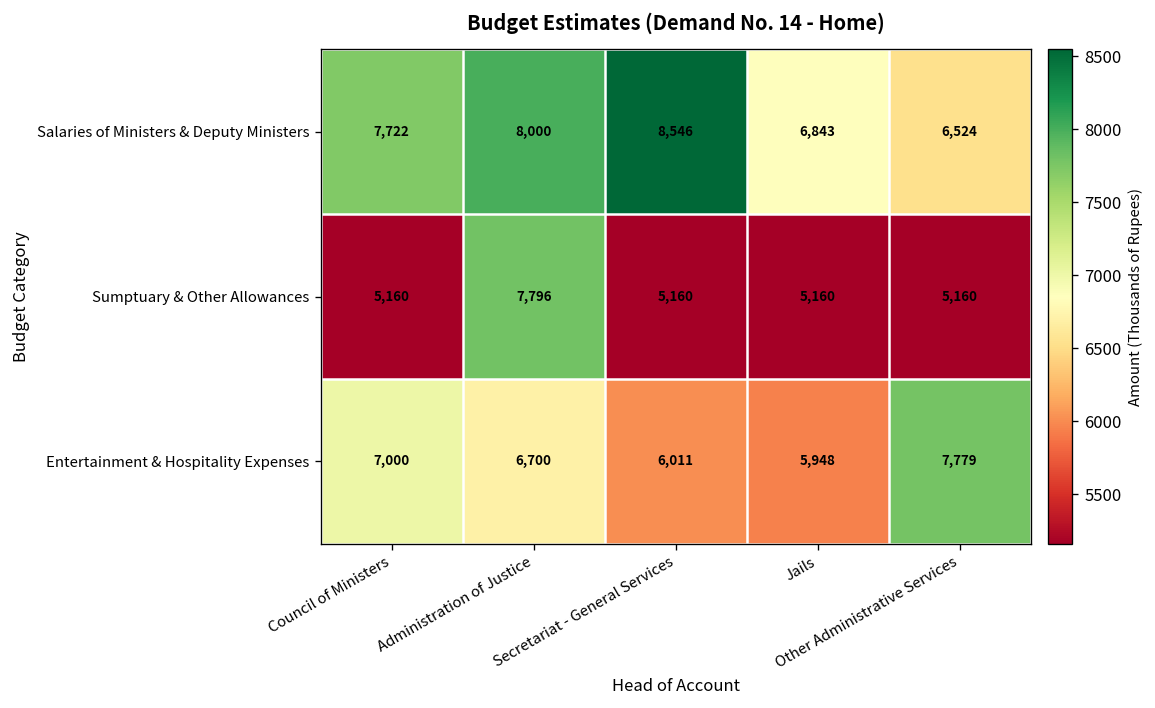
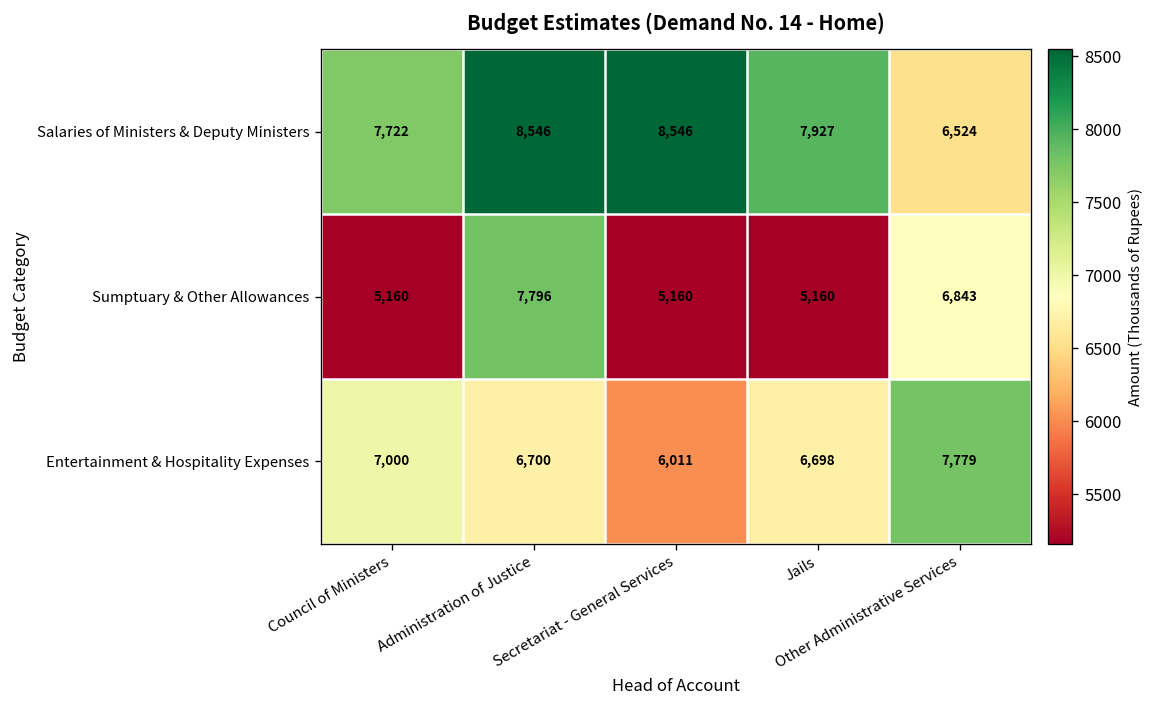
  {
    "Salaries of Ministers & Deputy Ministers": {
      "Council of Ministers": "7,722",
-     "Administration of Justice": "8,000",
+     "Administration of Justice": "8,546",
      "Secretariat - General Services": "8,546",
-     "Jails": "6,843",
+     "Jails": "7,927",
      "Other Administrative Services": "6,524"
    },
    "Sumptuary & Other Allowances": {
      "Council of Ministers": "5,160",
      "Administration of Justice": "7,796",
      "Secretariat - General Services": "5,160",
      "Jails": "5,160",
-     "Other Administrative Services": "5,160"
+     "Other Administrative Services": "6,843"
    },
    "Entertainment & Hospitality Expenses": {
      "Council of Ministers": "7,000",
      "Administration of Justice": "6,700",
      "Secretariat - General Services": "6,011",
-     "Jails": "5,948",
+     "Jails": "6,698",
      "Other Administrative Services": "7,779"
    }
  }
